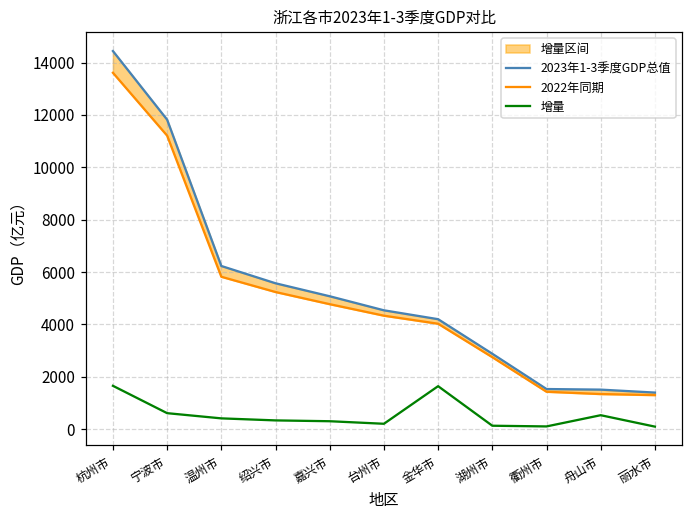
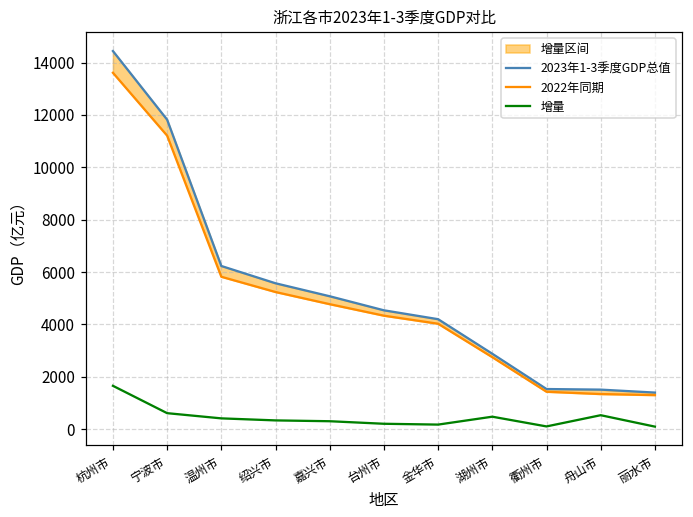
  {
    "增量": {
      "杭州市": 1700,
      "宁波市": 600,
      "温州市": 400,
      "绍兴市": 300,
      "嘉兴市": 300,
      "台州市": 200,
-     "金华市": 1600,
-     "湖州市": 100,
+     "金华市": 200,
+     "湖州市": 500,
      "衢州市": 100,
      "舟山市": 500,
      "丽水市": 100
    }
  }
